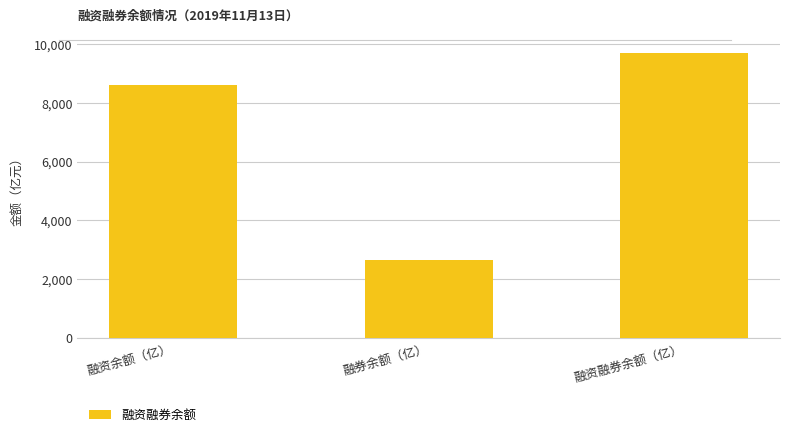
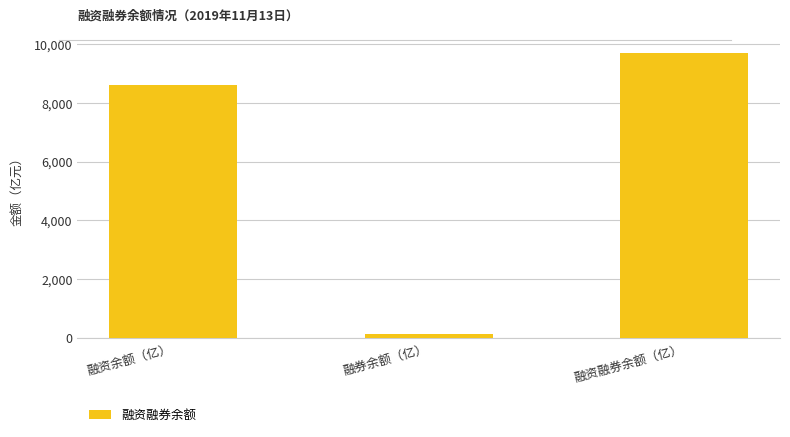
  {
    "融资余额（亿）": "8,600",
-   "融券余额（亿）": "2,700",
+   "融券余额（亿）": "100",
    "融资融券余额（亿）": "9,700"
  }
